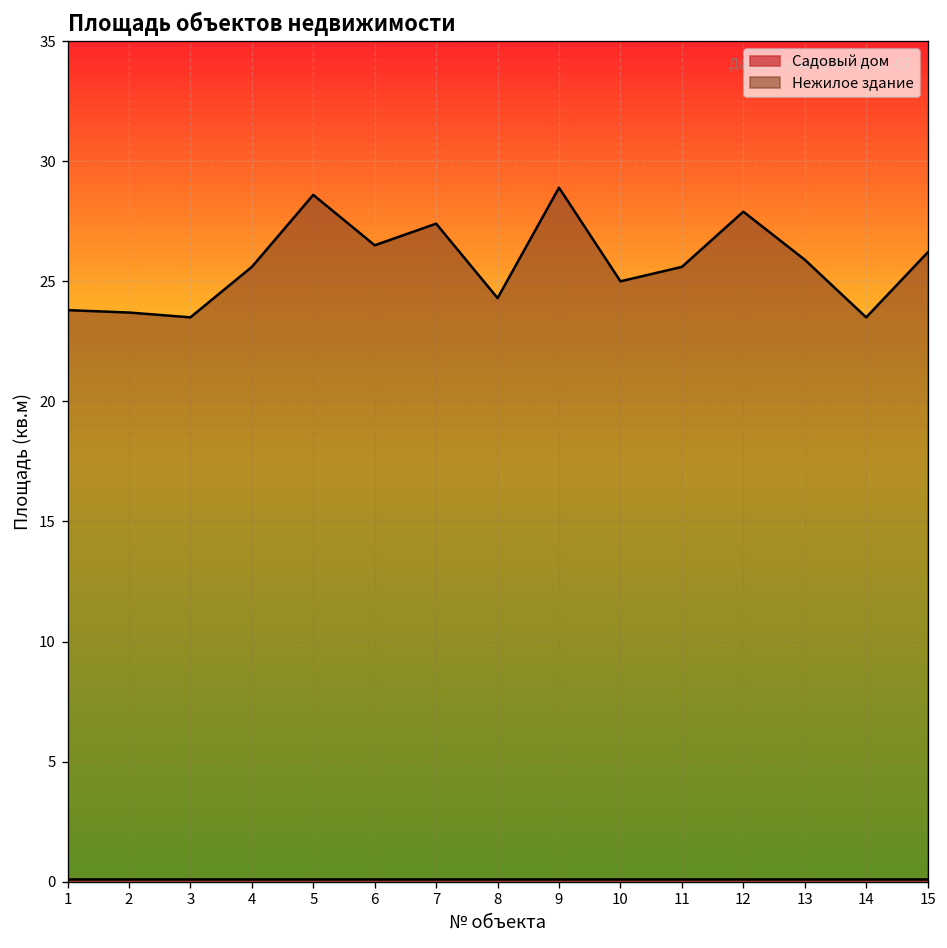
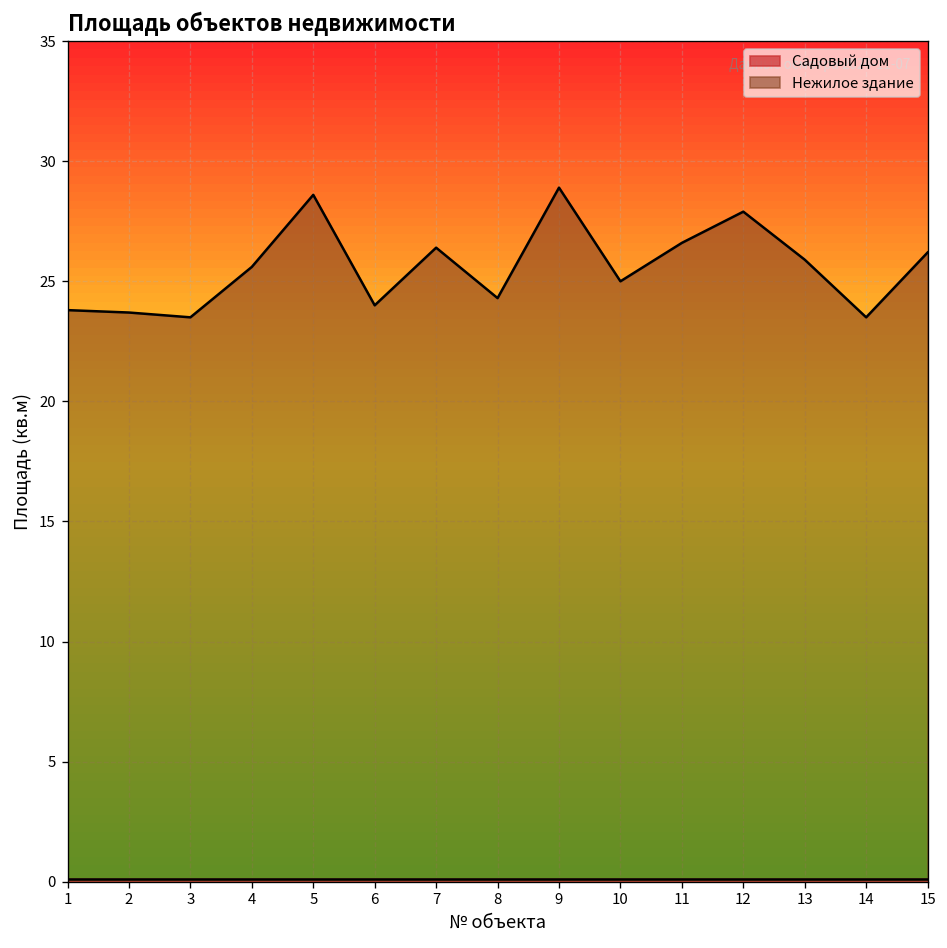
  {
    "Садовый дом": {
      "1": 0.1,
      "2": 0.1,
      "3": 0.1,
      "4": 0.1,
      "5": 0.1,
      "6": 0.1,
      "7": 0.1,
      "8": 0.1,
      "9": 0.1,
      "10": 0.1,
      "11": 0.1,
      "12": 0.1,
      "13": 0.1,
      "14": 0.1,
      "15": 0.1
    },
    "Нежилое здание": {
      "1": 23.8,
      "2": 23.7,
      "3": 23.5,
      "4": 25.6,
      "5": 28.6,
-     "6": 26.5,
-     "7": 27.4,
+     "6": 24.0,
+     "7": 26.4,
      "8": 24.3,
      "9": 28.9,
      "10": 25.0,
-     "11": 25.6,
+     "11": 26.6,
      "12": 27.9,
      "13": 25.9,
      "14": 23.5,
      "15": 26.2
    }
  }
